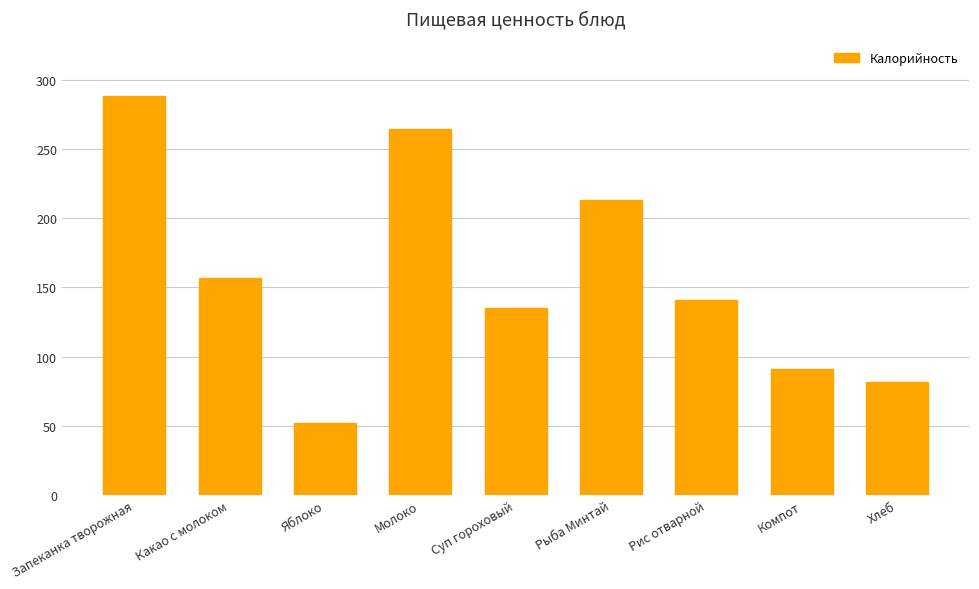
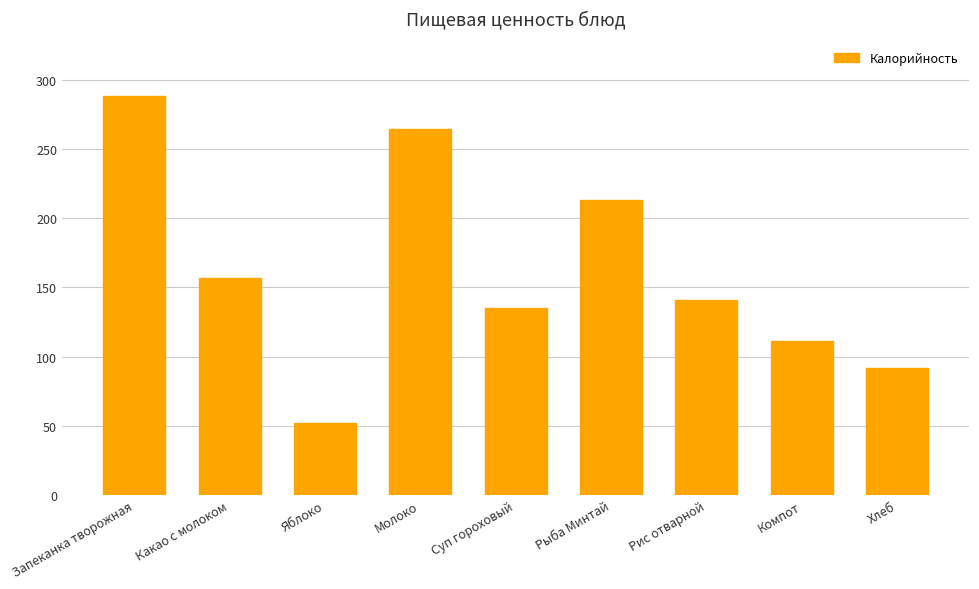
  {
    "Запеканка творожная": 288,
    "Какао с молоком": 157,
    "Яблоко": 52,
    "Молоко": 265,
    "Суп гороховый": 135,
    "Рыба Минтай": 213,
    "Рис отварной": 141,
-   "Компот": 91,
-   "Хлеб": 82
+   "Компот": 111,
+   "Хлеб": 92
  }
